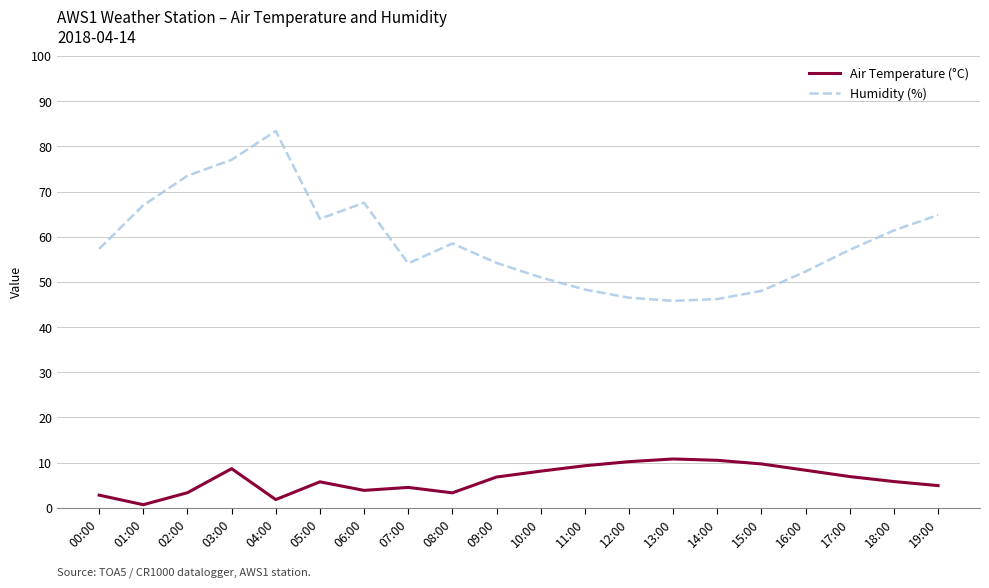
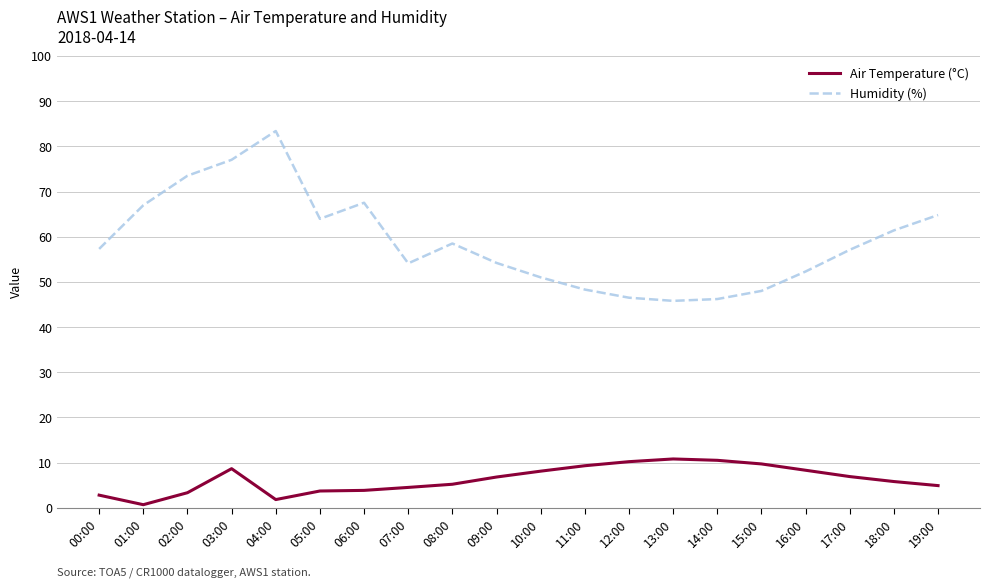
  {
    "Air Temperature (°C)": {
      "00:00": 3,
      "01:00": 1,
      "02:00": 3,
      "03:00": 9,
      "04:00": 2,
-     "05:00": 6,
+     "05:00": 4,
      "06:00": 4,
      "07:00": 5,
-     "08:00": 3,
+     "08:00": 5,
      "09:00": 7,
      "10:00": 8,
      "11:00": 9,
      "12:00": 10,
      "13:00": 11,
      "14:00": 11,
      "15:00": 10,
      "16:00": 8,
      "17:00": 7,
      "18:00": 6,
      "19:00": 5
    },
    "Humidity (%)": {
      "00:00": 57,
      "01:00": 67,
      "02:00": 74,
      "03:00": 77,
      "04:00": 83,
      "05:00": 64,
      "06:00": 68,
      "07:00": 54,
      "08:00": 59,
      "09:00": 54,
      "10:00": 51,
      "11:00": 48,
      "12:00": 47,
      "13:00": 46,
      "14:00": 46,
      "15:00": 48,
      "16:00": 52,
      "17:00": 57,
      "18:00": 61,
      "19:00": 65
    }
  }
